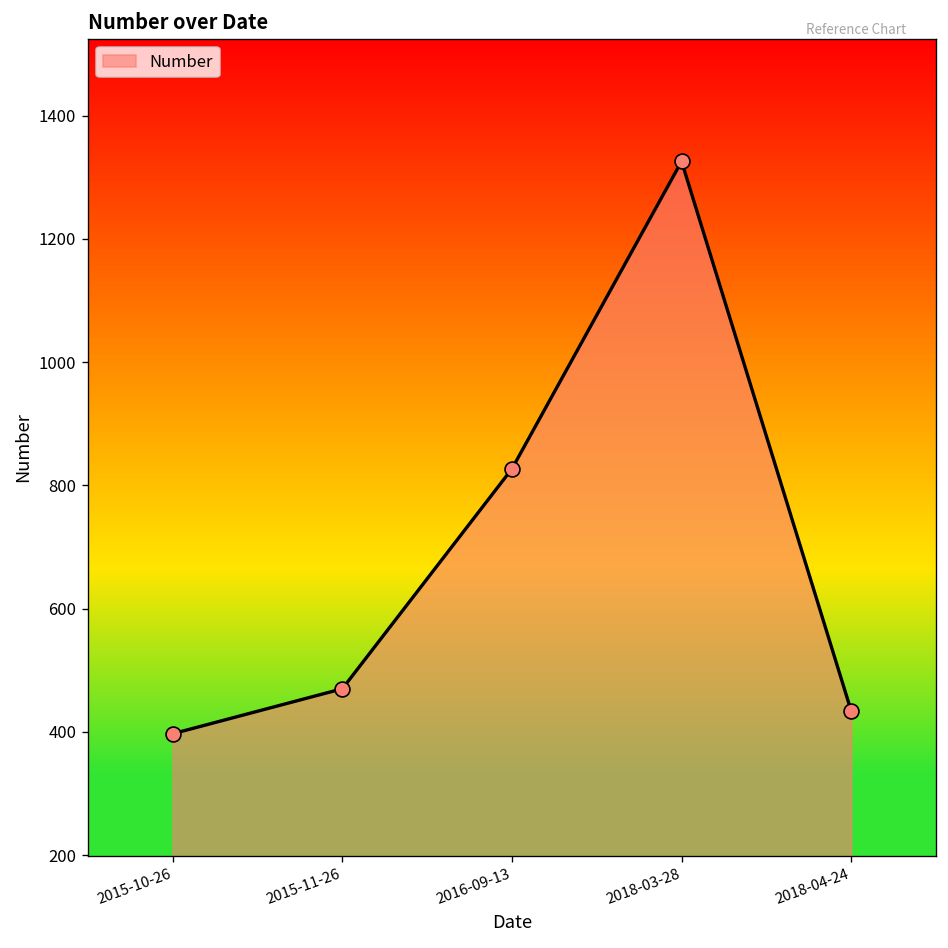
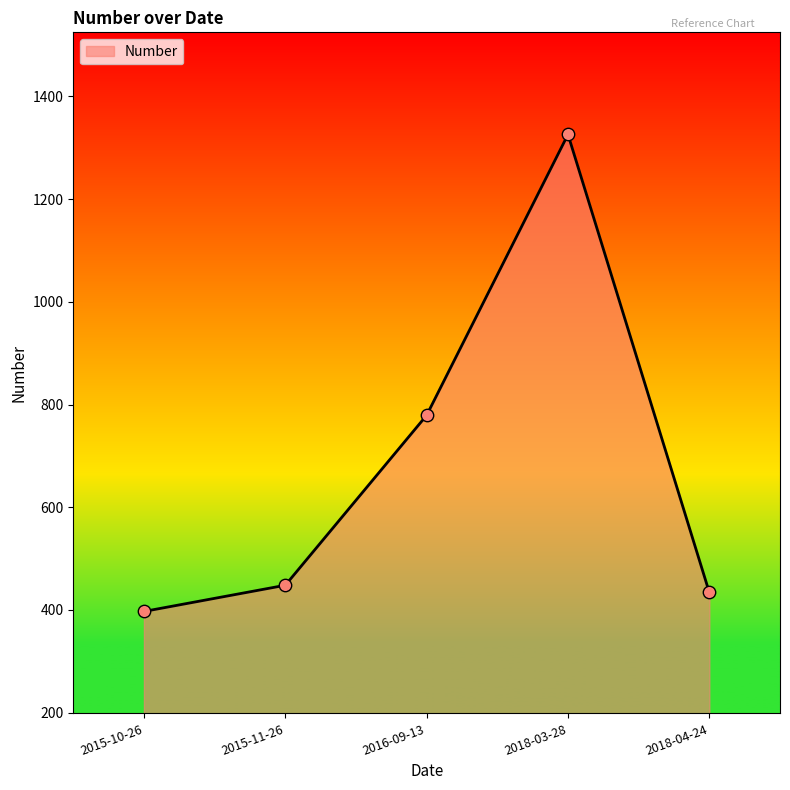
  {
    "2015-10-26": 400,
-   "2015-11-26": 470,
-   "2016-09-13": 830,
+   "2015-11-26": 450,
+   "2016-09-13": 780,
    "2018-03-28": 1330,
    "2018-04-24": 430
  }
